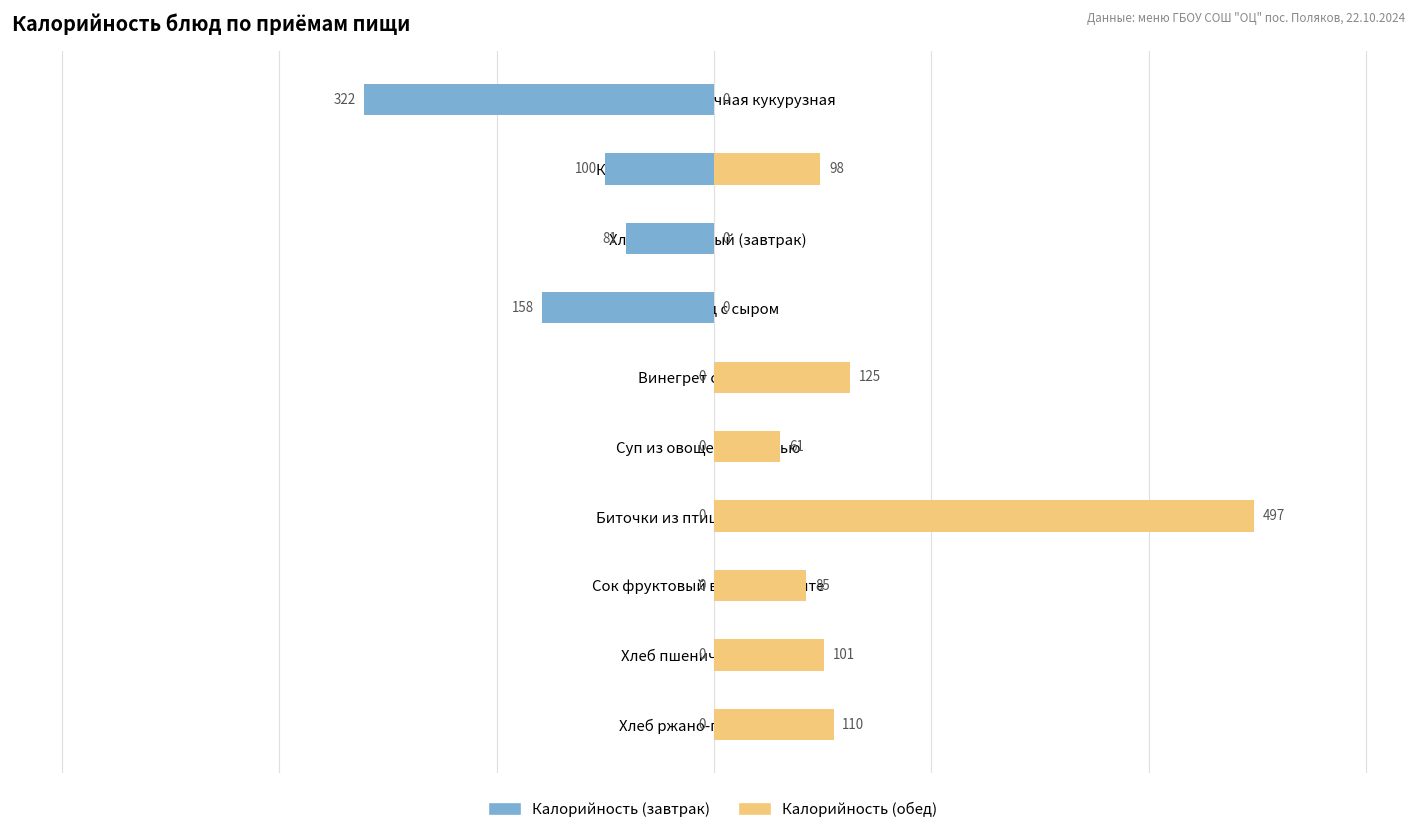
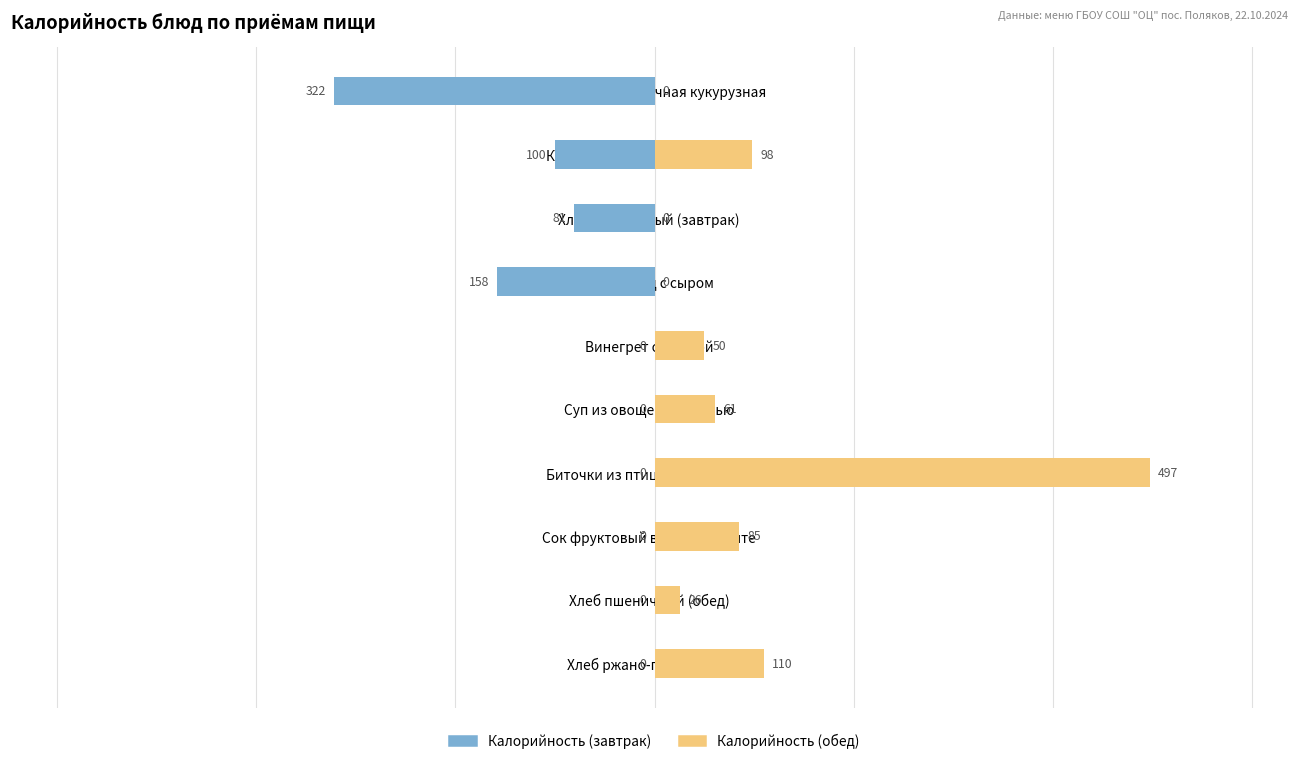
  {
    "Калорийность (завтрак)": {
      "Винегрет овощной": 0,
      "Суп из овощей с зеленью": 0,
      "Биточки из птицы запеченные": 0,
      "Сок фруктовый в ассортименте": 0,
      "Хлеб пшеничный (обед)": 0,
      "Хлеб ржано-пшеничный": 0
    },
    "Калорийность (обед)": {
      "Каша вязкая молочная кукурузная": 0,
      "Кофейный напиток с молоком": 98,
      "Хлеб пшеничный (завтрак)": 0,
      "Бутерброд с сыром": 0,
-     "Винегрет овощной": 125,
+     "Винегрет овощной": 50,
      "Суп из овощей с зеленью": 61,
      "Биточки из птицы запеченные": 497,
      "Сок фруктовый в ассортименте": 85,
-     "Хлеб пшеничный (обед)": 101,
+     "Хлеб пшеничный (обед)": 26,
      "Хлеб ржано-пшеничный": 110
    }
  }
